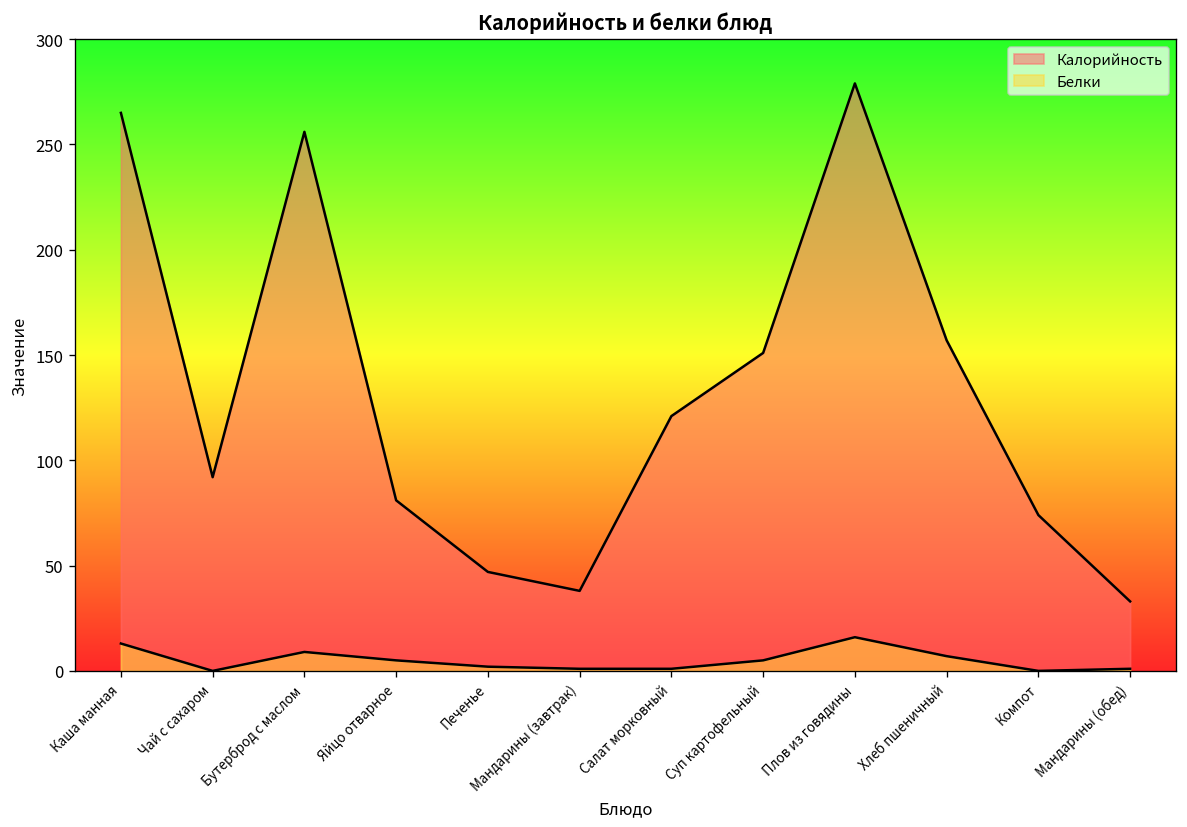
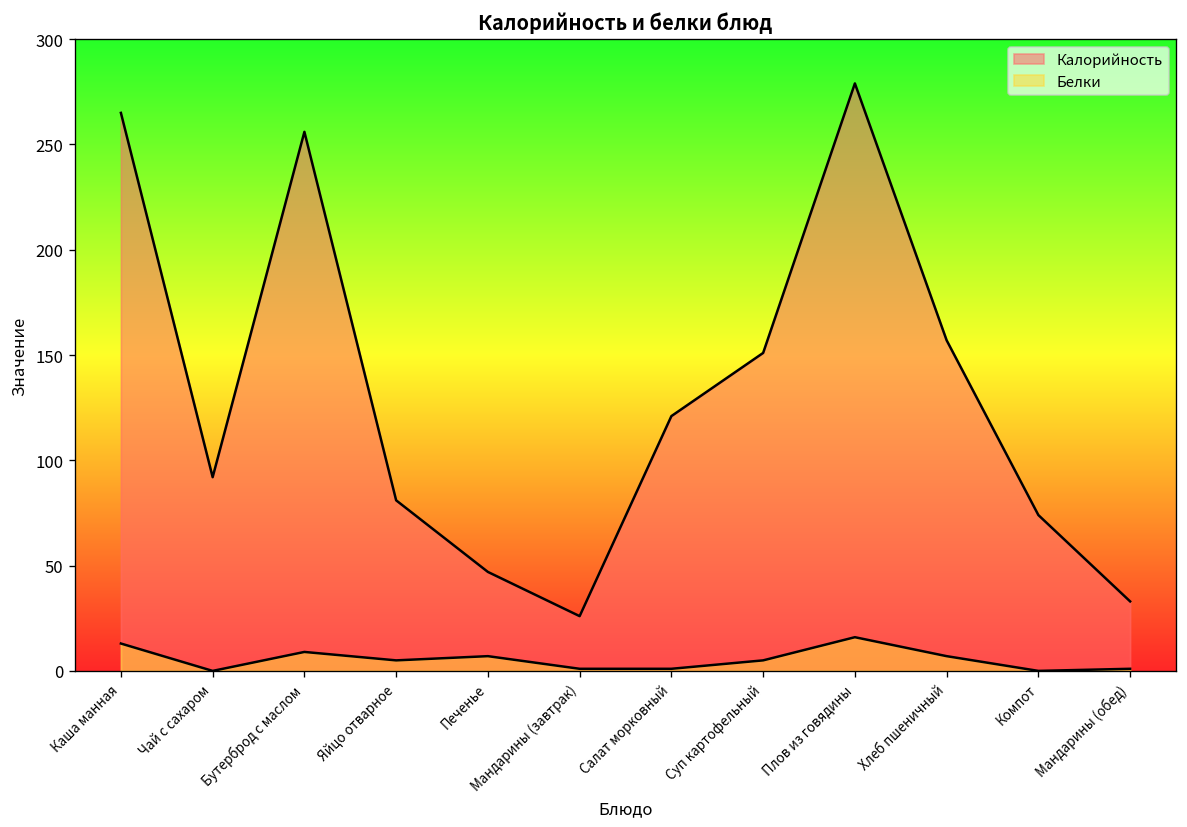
  {
    "Калорийность": {
      "Каша манная": 265,
      "Чай с сахаром": 92,
      "Бутерброд с маслом": 256,
      "Яйцо отварное": 81,
      "Печенье": 47,
-     "Мандарины (завтрак)": 38,
+     "Мандарины (завтрак)": 26,
      "Салат морковный": 121,
      "Суп картофельный": 151,
      "Плов из говядины": 279,
      "Хлеб пшеничный": 157,
      "Компот": 74,
      "Мандарины (обед)": 33
    },
    "Белки": {
      "Каша манная": 13,
      "Чай с сахаром": 0,
      "Бутерброд с маслом": 9,
      "Яйцо отварное": 5,
-     "Печенье": 2,
+     "Печенье": 7,
      "Мандарины (завтрак)": 1,
      "Салат морковный": 1,
      "Суп картофельный": 5,
      "Плов из говядины": 16,
      "Хлеб пшеничный": 7,
      "Компот": 0,
      "Мандарины (обед)": 1
    }
  }
